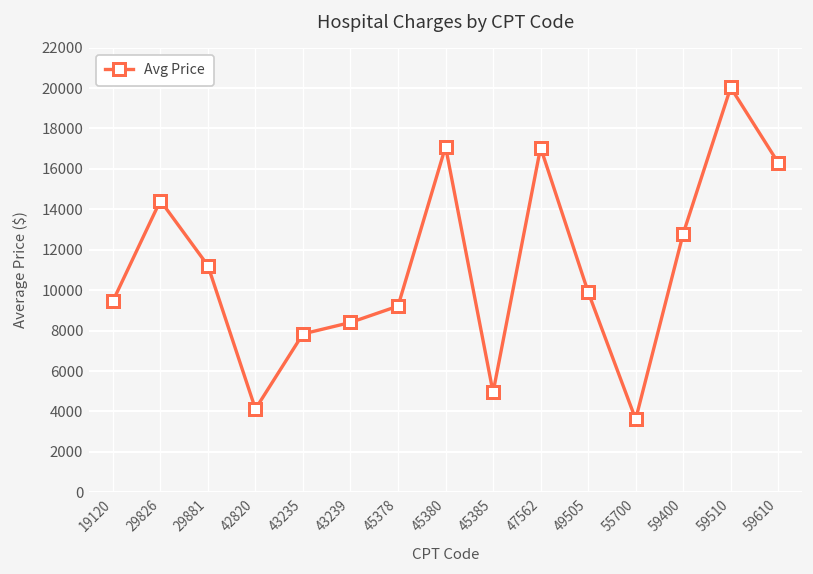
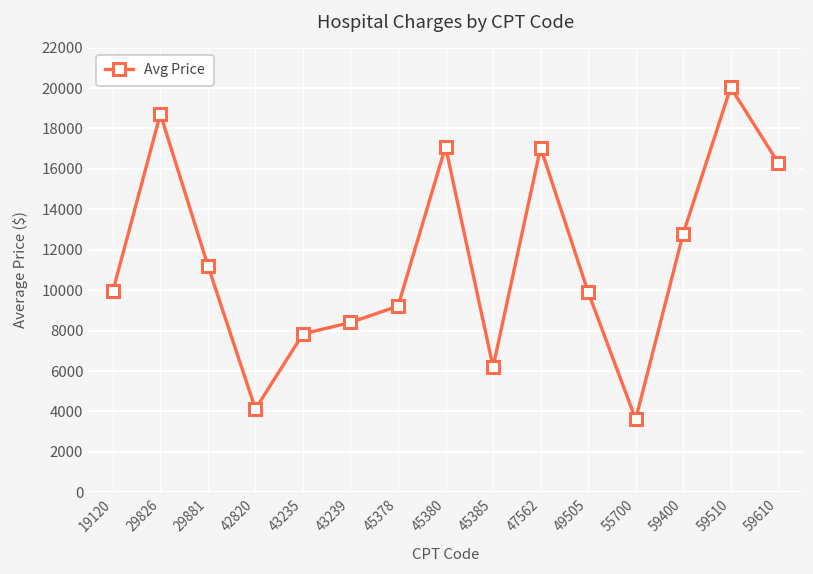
  {
-   "19120": 9500,
-   "29826": 14400,
+   "19120": 10000,
+   "29826": 18700,
    "29881": 11200,
    "42820": 4100,
    "43235": 7800,
    "43239": 8400,
    "45378": 9200,
    "45380": 17100,
-   "45385": 4900,
+   "45385": 6200,
    "47562": 17100,
    "49505": 9900,
    "55700": 3600,
    "59400": 12800,
    "59510": 20000,
    "59610": 16300
  }
